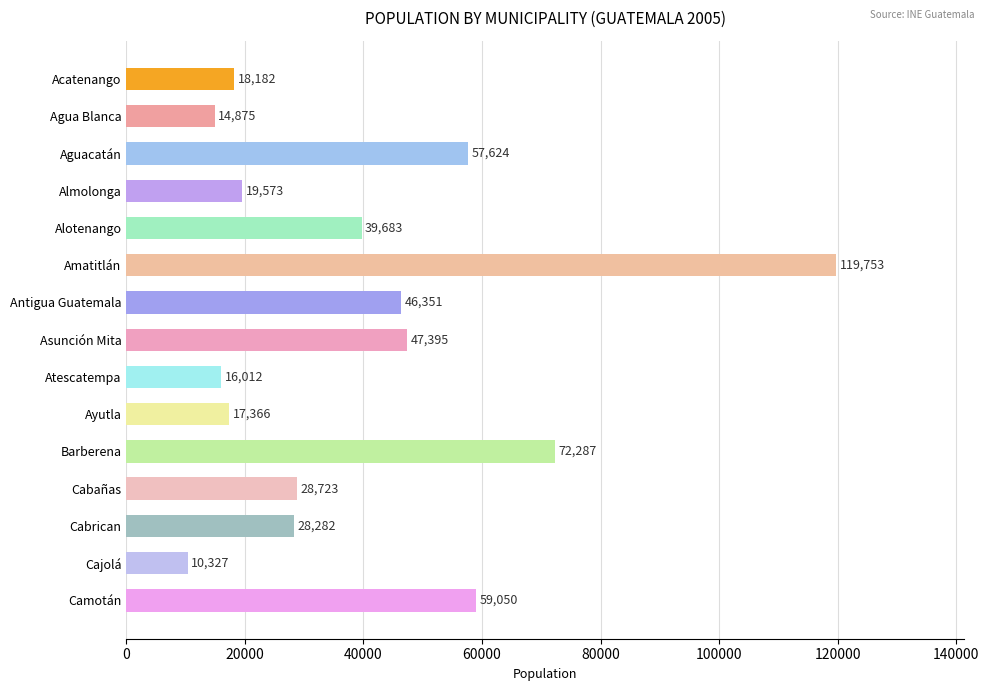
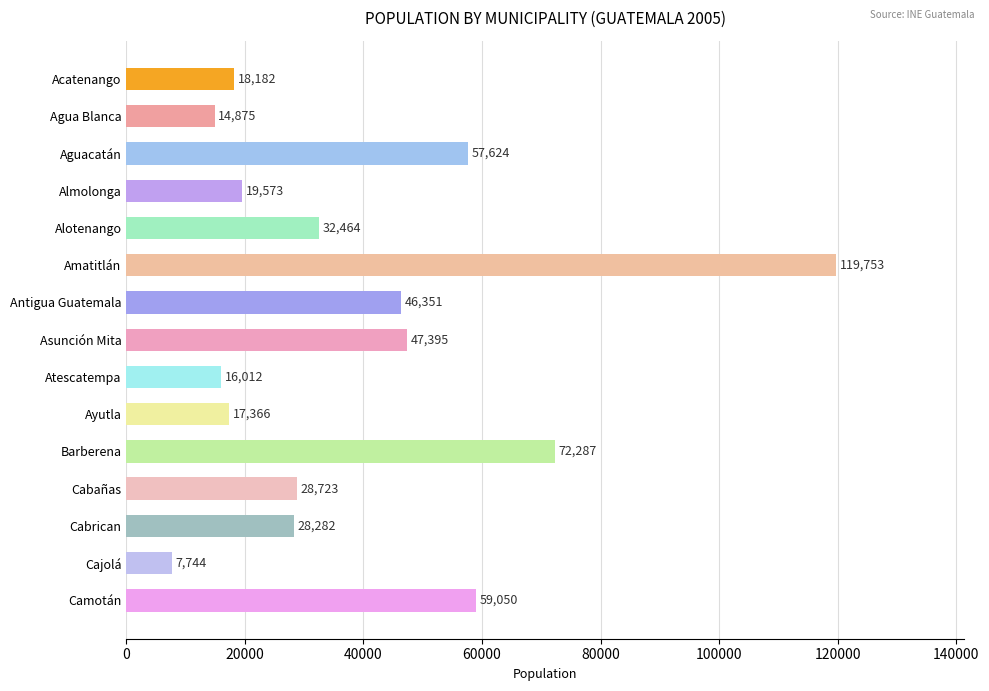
  {
    "Acatenango": "18,182",
    "Agua Blanca": "14,875",
    "Aguacatán": "57,624",
    "Almolonga": "19,573",
-   "Alotenango": "39,683",
+   "Alotenango": "32,464",
    "Amatitlán": "119,753",
    "Antigua Guatemala": "46,351",
    "Asunción Mita": "47,395",
    "Atescatempa": "16,012",
    "Ayutla": "17,366",
    "Barberena": "72,287",
    "Cabañas": "28,723",
    "Cabrican": "28,282",
-   "Cajolá": "10,327",
+   "Cajolá": "7,744",
    "Camotán": "59,050"
  }
